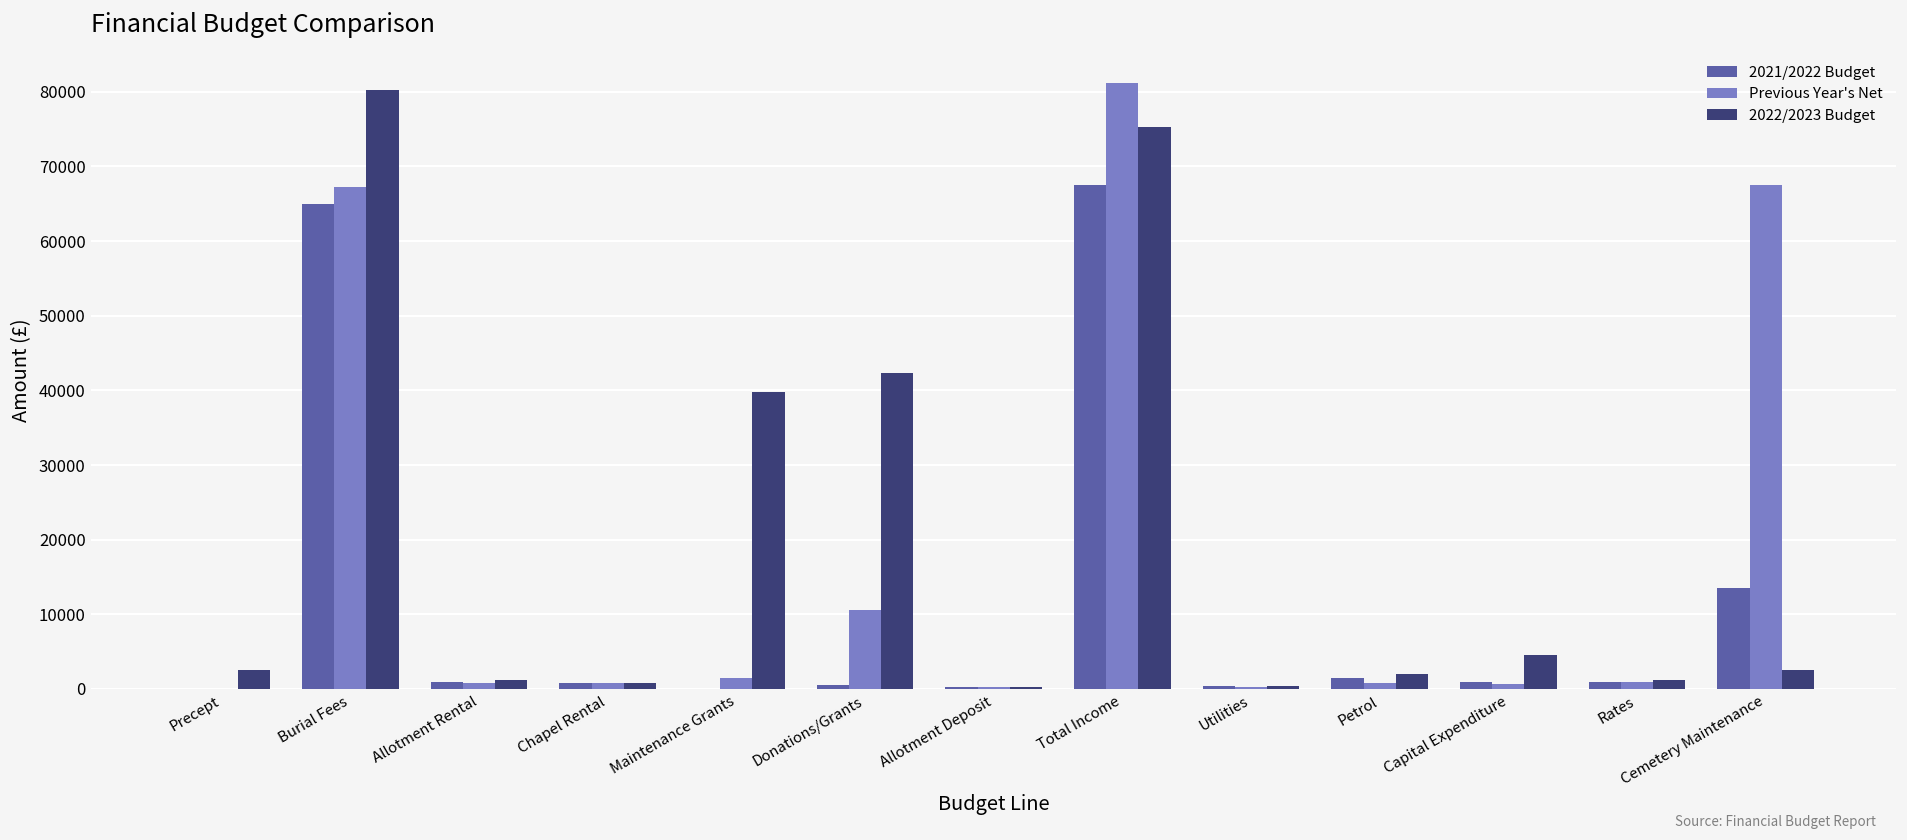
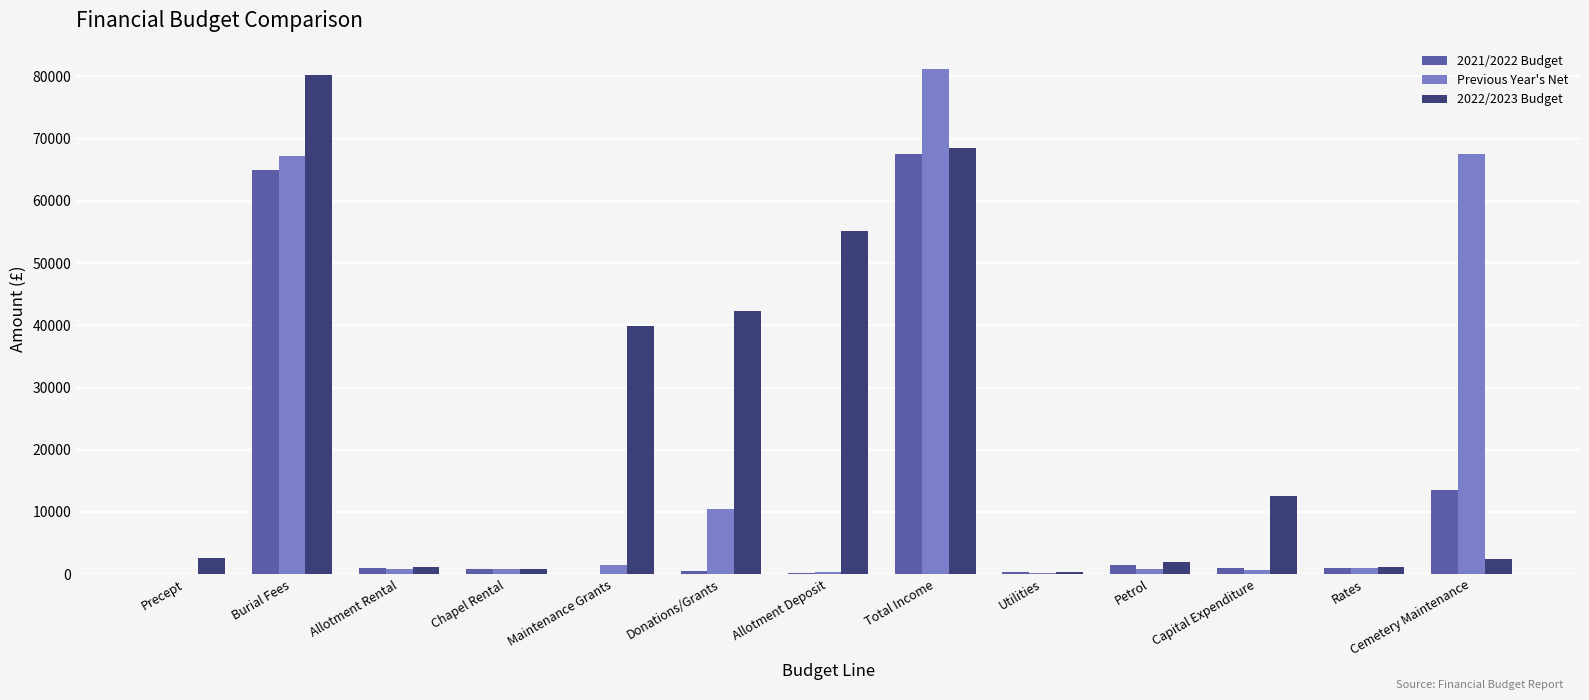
  {
    "2022/2023 Budget": {
      "Precept": 3000,
      "Burial Fees": 80000,
      "Allotment Rental": 1000,
      "Chapel Rental": 1000,
      "Maintenance Grants": 40000,
      "Donations/Grants": 42000,
-     "Allotment Deposit": 0,
-     "Total Income": 75000,
+     "Allotment Deposit": 55000,
+     "Total Income": 69000,
      "Petrol": 2000,
-     "Capital Expenditure": 5000,
+     "Capital Expenditure": 13000,
      "Rates": 1000,
      "Cemetery Maintenance": 3000
    }
  }
